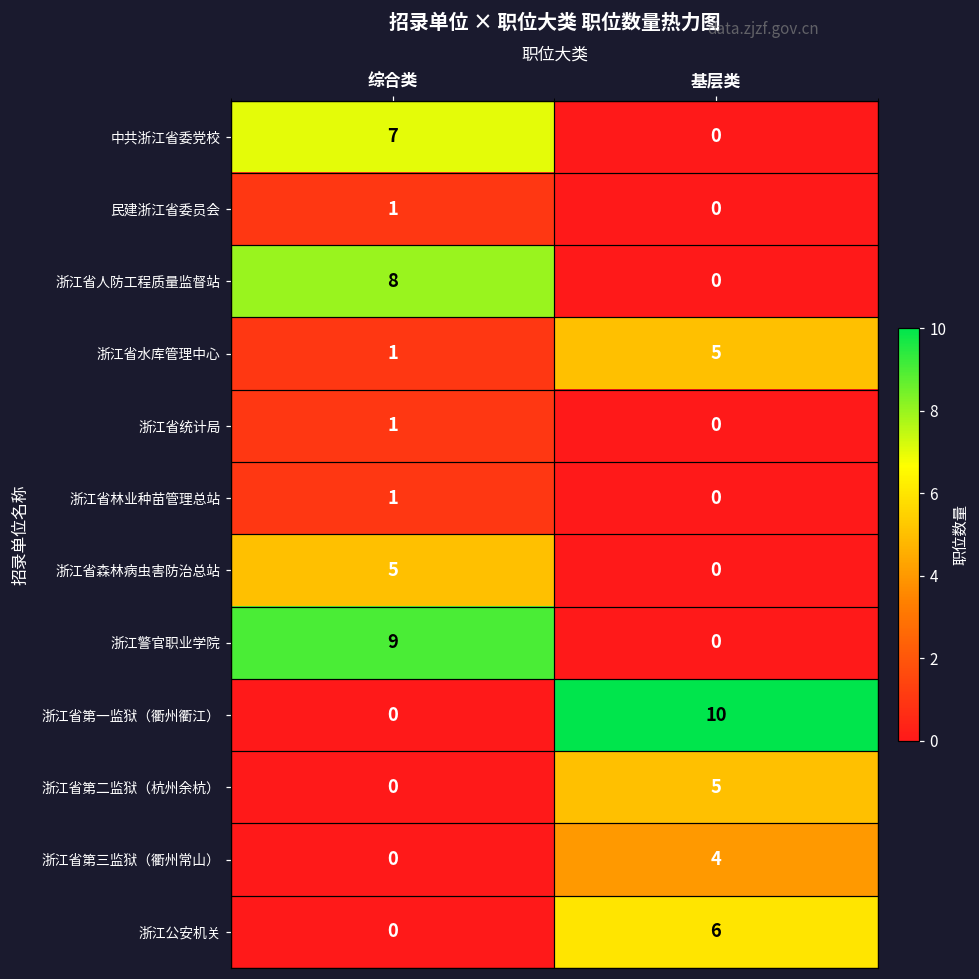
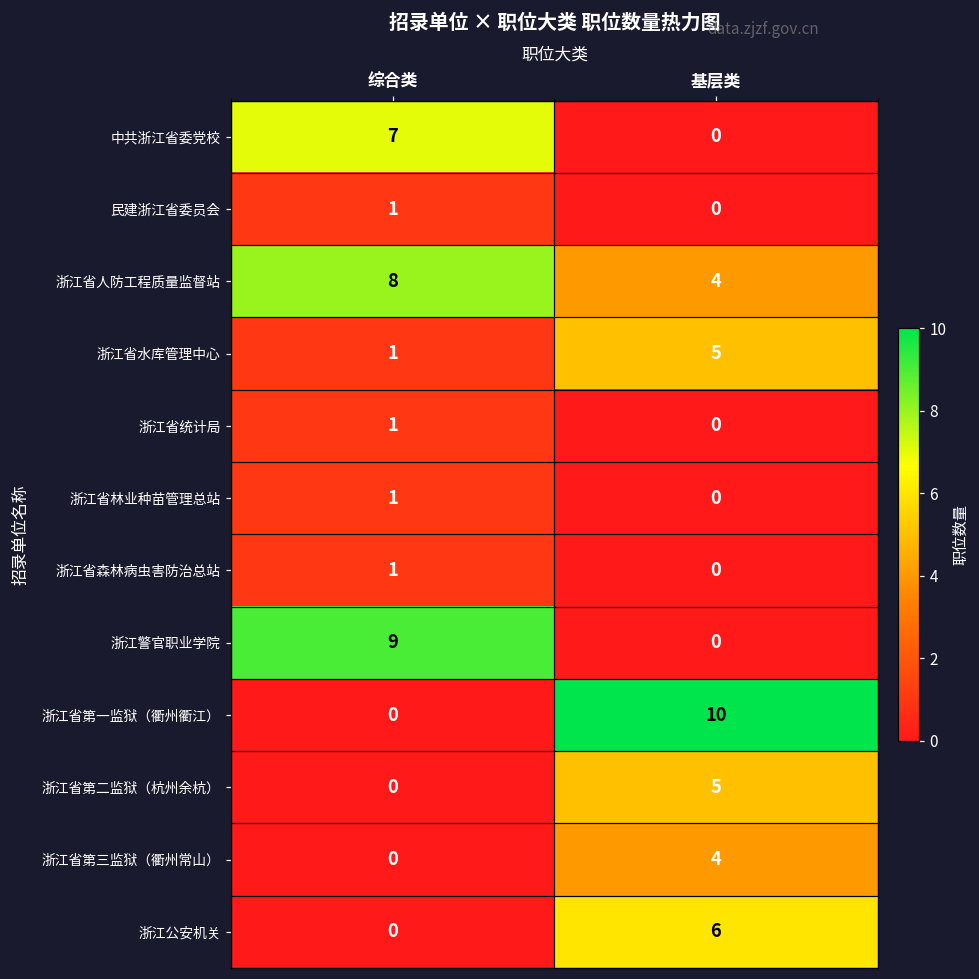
  {
    "中共浙江省委党校": {
      "综合类": 7,
      "基层类": 0
    },
    "民建浙江省委员会": {
      "综合类": 1,
      "基层类": 0
    },
    "浙江省人防工程质量监督站": {
      "综合类": 8,
-     "基层类": 0
+     "基层类": 4
    },
    "浙江省水库管理中心": {
      "综合类": 1,
      "基层类": 5
    },
    "浙江省统计局": {
      "综合类": 1,
      "基层类": 0
    },
    "浙江省林业种苗管理总站": {
      "综合类": 1,
      "基层类": 0
    },
    "浙江省森林病虫害防治总站": {
-     "综合类": 5,
+     "综合类": 1,
      "基层类": 0
    },
    "浙江警官职业学院": {
      "综合类": 9,
      "基层类": 0
    },
    "浙江省第一监狱（衢州衢江）": {
      "综合类": 0,
      "基层类": 10
    },
    "浙江省第二监狱（杭州余杭）": {
      "综合类": 0,
      "基层类": 5
    },
    "浙江省第三监狱（衢州常山）": {
      "综合类": 0,
      "基层类": 4
    },
    "浙江公安机关": {
      "综合类": 0,
      "基层类": 6
    }
  }
